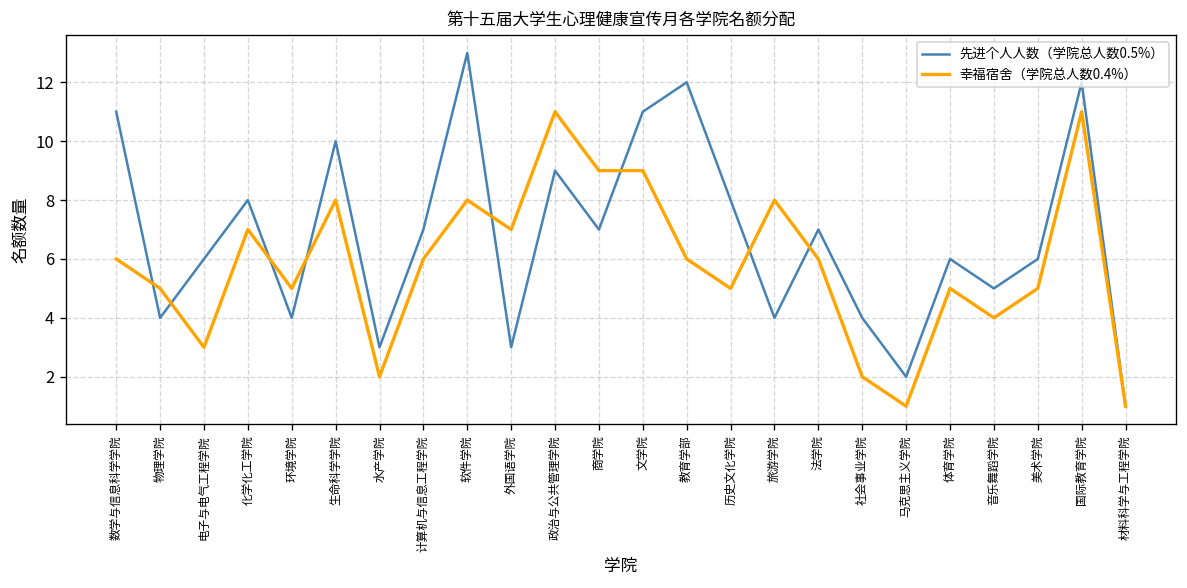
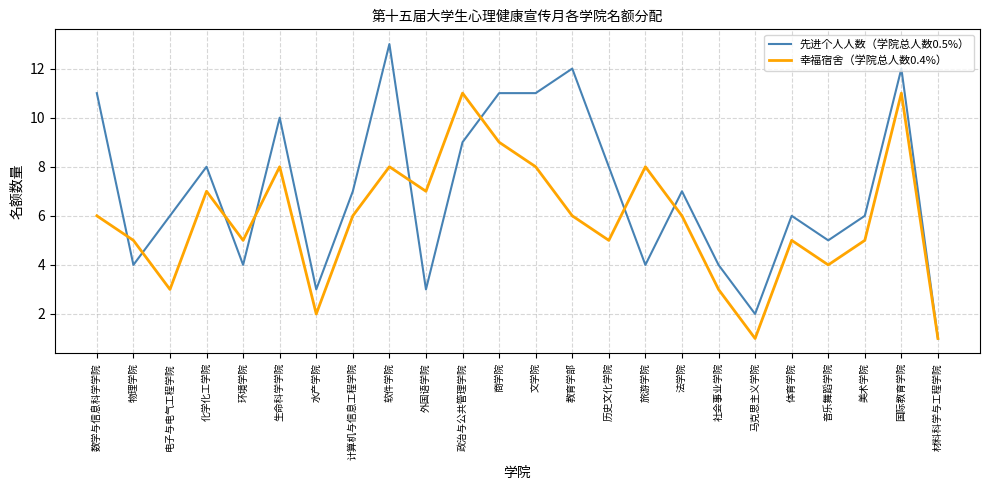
  {
    "先进个人人数（学院总人数0.5%）": {
      "数学与信息科学学院": 11,
      "物理学院": 4,
      "电子与电气工程学院": 6,
      "化学化工学院": 8,
      "环境学院": 4,
      "生命科学学院": 10,
      "水产学院": 3,
      "计算机与信息工程学院": 7,
      "软件学院": 13,
      "外国语学院": 3,
      "政治与公共管理学院": 9,
-     "商学院": 7,
+     "商学院": 11,
      "文学院": 11,
      "教育学部": 12,
      "历史文化学院": 8,
      "旅游学院": 4,
      "法学院": 7,
      "社会事业学院": 4,
      "马克思主义学院": 2,
      "体育学院": 6,
      "音乐舞蹈学院": 5,
      "美术学院": 6
    },
    "幸福宿舍（学院总人数0.4%）": {
      "数学与信息科学学院": 6,
      "物理学院": 5,
      "电子与电气工程学院": 3,
      "化学化工学院": 7,
      "环境学院": 5,
      "生命科学学院": 8,
      "水产学院": 2,
      "计算机与信息工程学院": 6,
      "软件学院": 8,
      "外国语学院": 7,
      "政治与公共管理学院": 11,
      "商学院": 9,
-     "文学院": 9,
+     "文学院": 8,
      "教育学部": 6,
      "历史文化学院": 5,
      "旅游学院": 8,
      "法学院": 6,
-     "社会事业学院": 2,
+     "社会事业学院": 3,
      "马克思主义学院": 1,
      "体育学院": 5,
      "音乐舞蹈学院": 4,
      "美术学院": 5,
      "国际教育学院": 11
    }
  }
